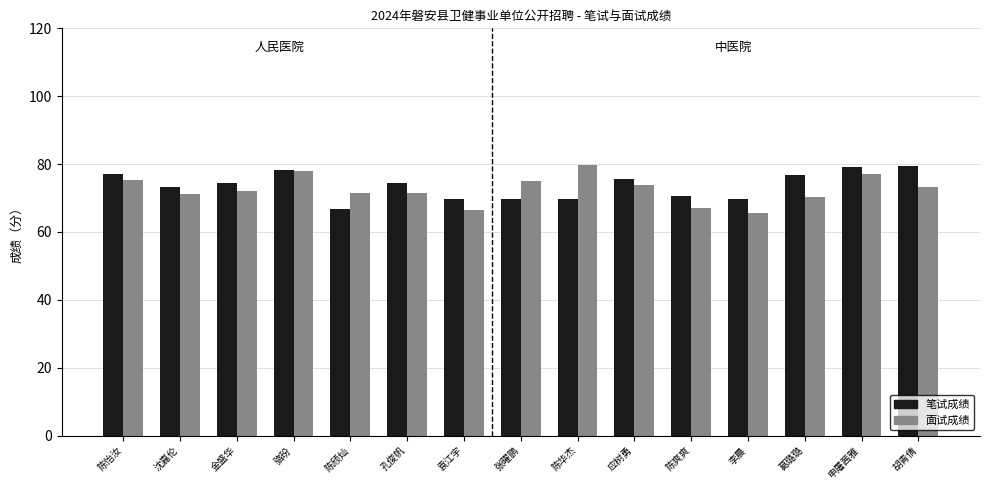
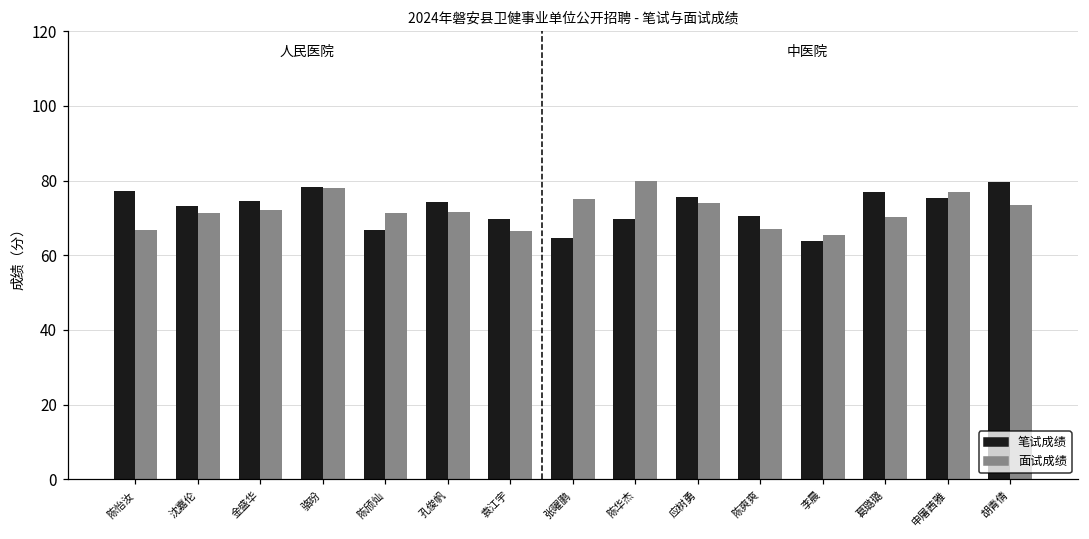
  {
    "笔试成绩": {
      "陈怡汝": 77,
      "沈嘉伦": 73,
      "金盛华": 74,
      "骆玢": 78,
      "陈颀灿": 67,
      "孔俊帆": 74,
      "袁江宇": 70,
-     "张曜鹏": 70,
+     "张曜鹏": 65,
      "陈华杰": 70,
      "应树勇": 75,
      "陈爽爽": 71,
-     "李晨": 70,
+     "李晨": 64,
      "葛璐璐": 77,
-     "申屠茜雅": 79,
+     "申屠茜雅": 75,
      "胡青倩": 79
    },
    "面试成绩": {
-     "陈怡汝": 75,
+     "陈怡汝": 67,
      "沈嘉伦": 71,
      "金盛华": 72,
      "骆玢": 78,
      "陈颀灿": 71,
      "孔俊帆": 72,
      "袁江宇": 67,
      "张曜鹏": 75,
      "陈华杰": 80,
      "应树勇": 74,
      "陈爽爽": 67,
      "李晨": 65,
      "葛璐璐": 70,
      "申屠茜雅": 77,
      "胡青倩": 73
    }
  }
